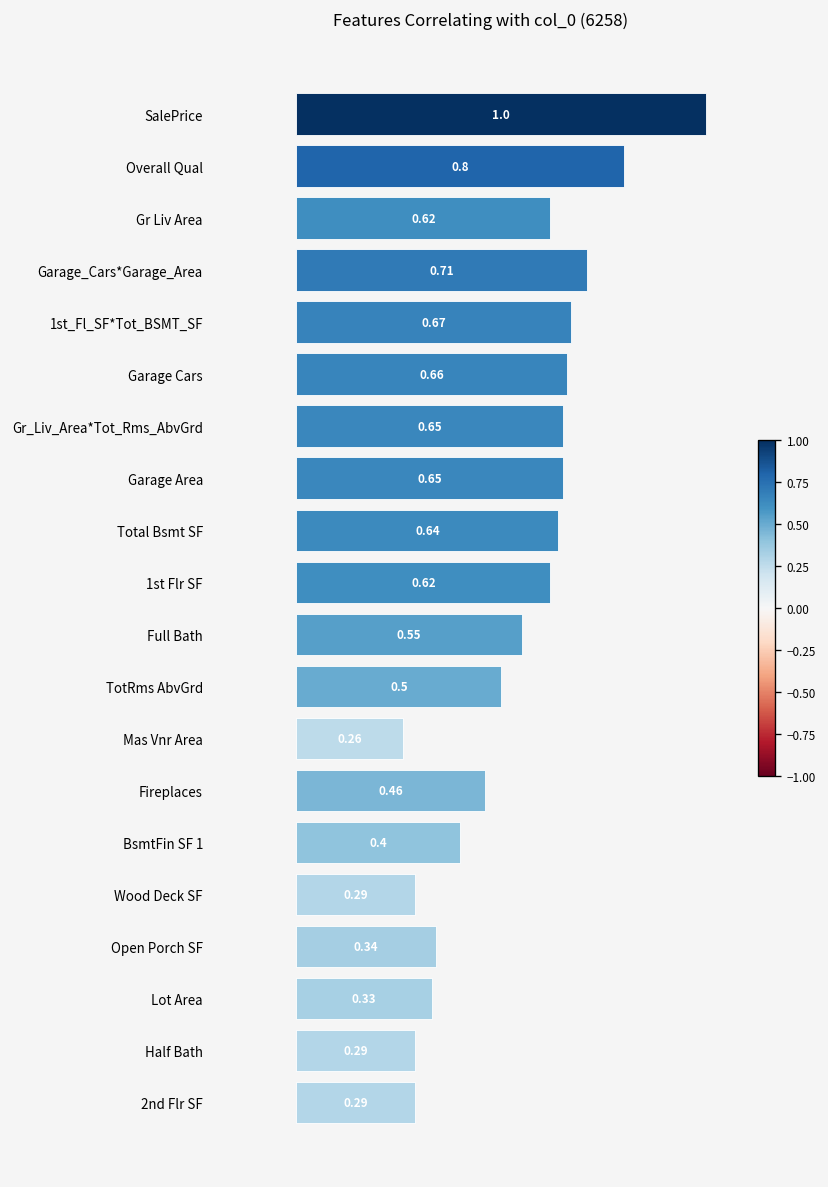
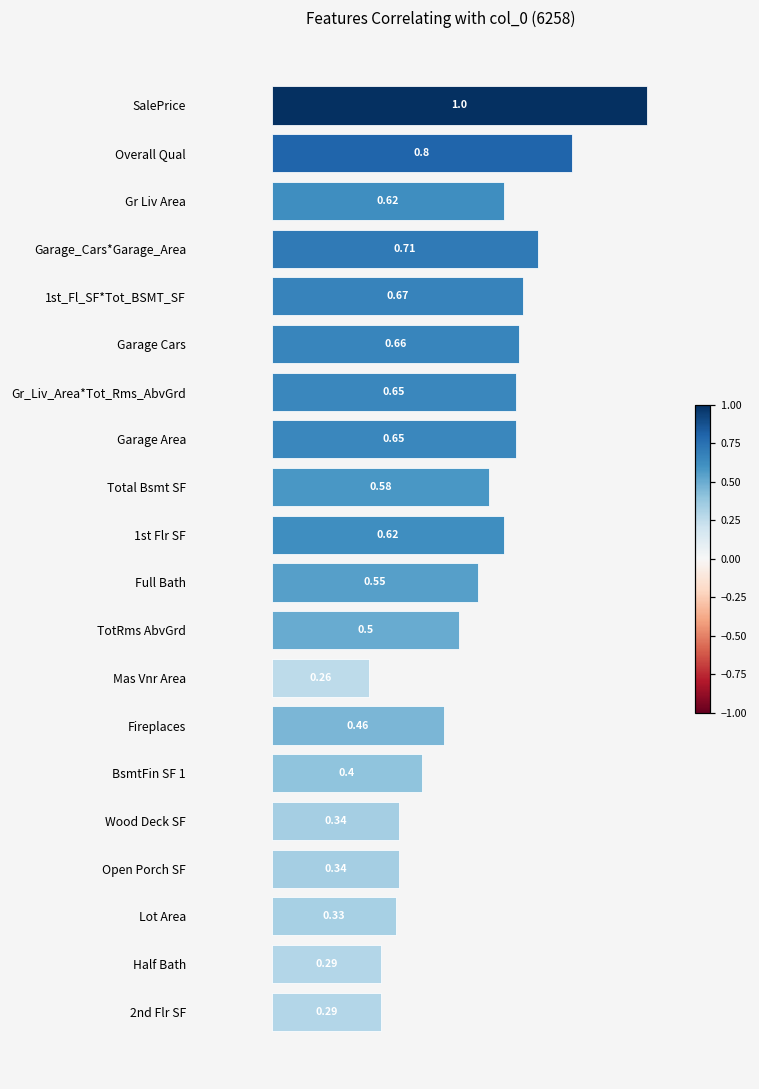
  {
    "SalePrice": 1.0,
    "Overall Qual": 0.8,
    "Gr Liv Area": 0.62,
    "Garage_Cars*Garage_Area": 0.71,
    "1st_Fl_SF*Tot_BSMT_SF": 0.67,
    "Garage Cars": 0.66,
    "Gr_Liv_Area*Tot_Rms_AbvGrd": 0.65,
    "Garage Area": 0.65,
-   "Total Bsmt SF": 0.64,
+   "Total Bsmt SF": 0.58,
    "1st Flr SF": 0.62,
    "Full Bath": 0.55,
    "TotRms AbvGrd": 0.5,
    "Mas Vnr Area": 0.26,
    "Fireplaces": 0.46,
    "BsmtFin SF 1": 0.4,
-   "Wood Deck SF": 0.29,
+   "Wood Deck SF": 0.34,
    "Open Porch SF": 0.34,
    "Lot Area": 0.33,
    "Half Bath": 0.29,
    "2nd Flr SF": 0.29
  }
